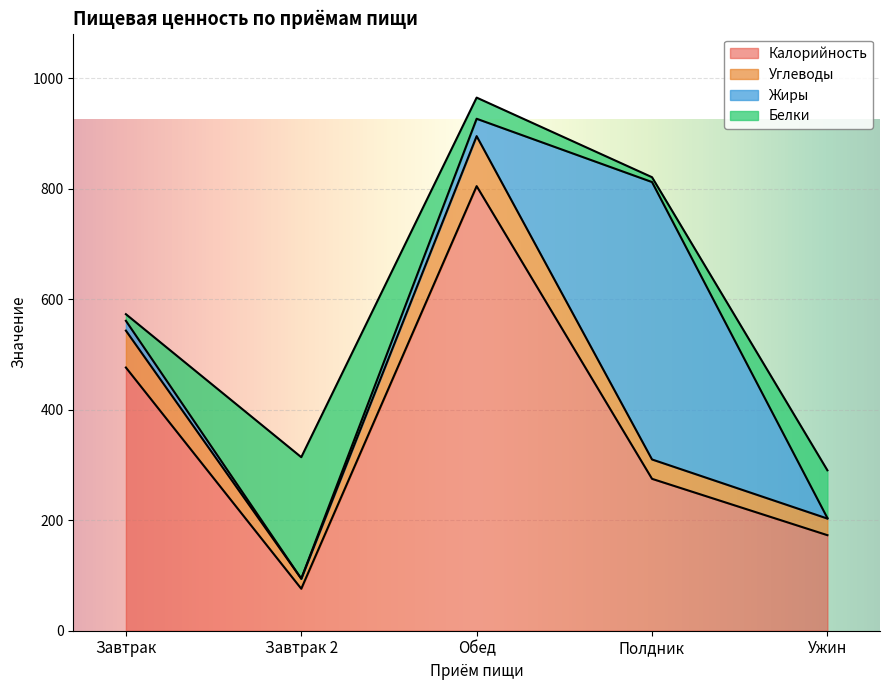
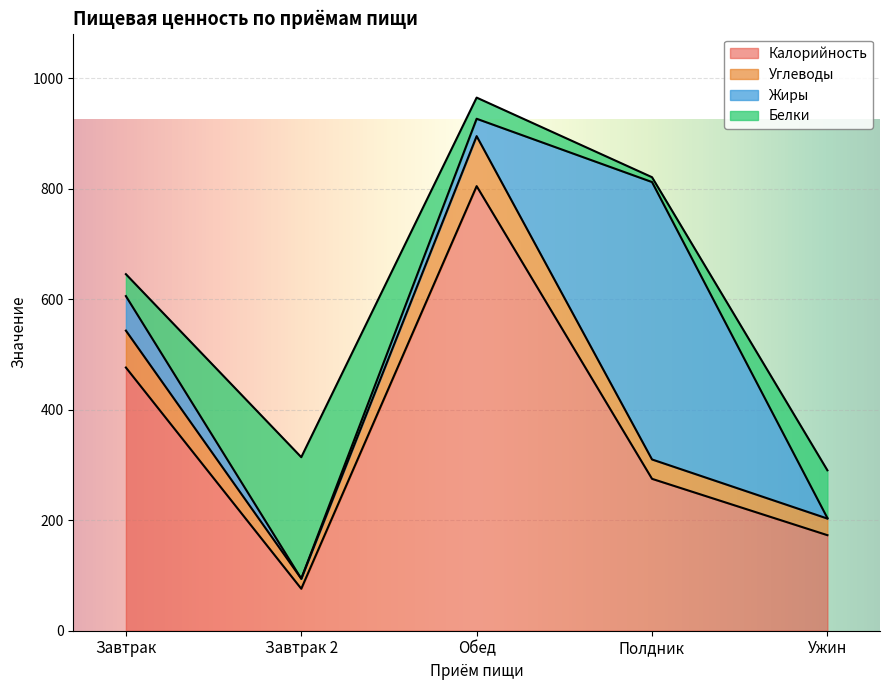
  {
    "Жиры": {
-     "Завтрак": 20,
+     "Завтрак": 60,
      "Обед": 30,
      "Полдник": 500
    },
    "Белки": {
-     "Завтрак": 10,
+     "Завтрак": 40,
      "Завтрак 2": 220,
      "Обед": 40,
      "Полдник": 10,
      "Ужин": 90
    }
  }
